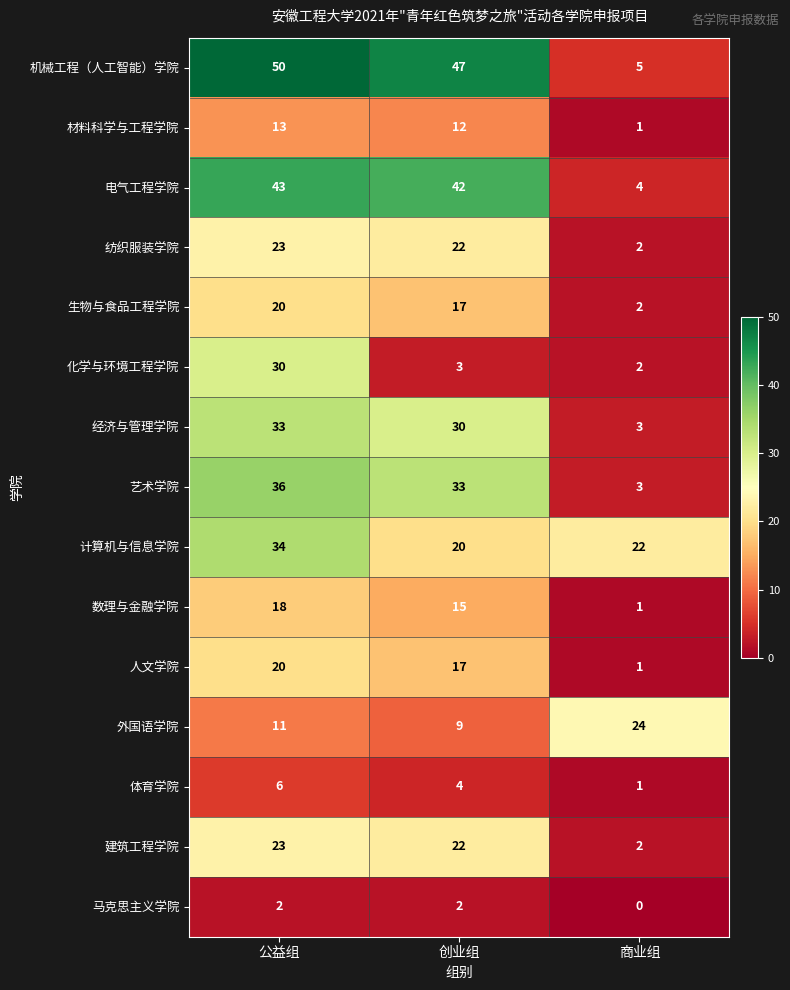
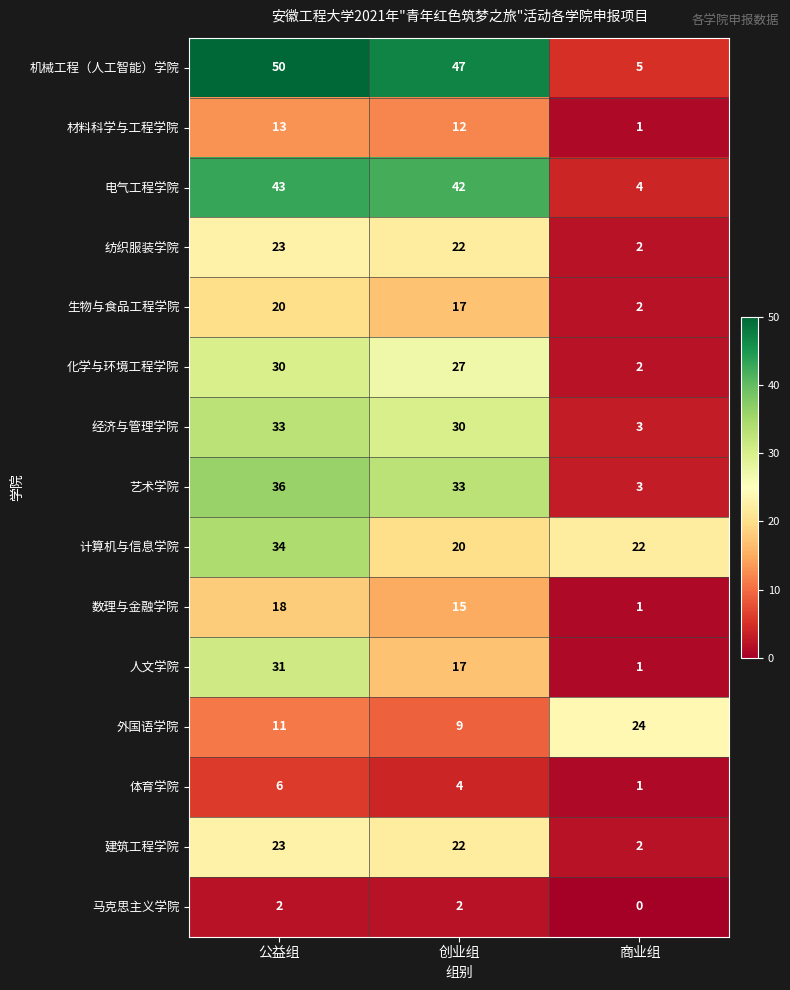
  {
    "机械工程（人工智能）学院": {
      "公益组": 50,
      "创业组": 47,
      "商业组": 5
    },
    "材料科学与工程学院": {
      "公益组": 13,
      "创业组": 12,
      "商业组": 1
    },
    "电气工程学院": {
      "公益组": 43,
      "创业组": 42,
      "商业组": 4
    },
    "纺织服装学院": {
      "公益组": 23,
      "创业组": 22,
      "商业组": 2
    },
    "生物与食品工程学院": {
      "公益组": 20,
      "创业组": 17,
      "商业组": 2
    },
    "化学与环境工程学院": {
      "公益组": 30,
-     "创业组": 3,
+     "创业组": 27,
      "商业组": 2
    },
    "经济与管理学院": {
      "公益组": 33,
      "创业组": 30,
      "商业组": 3
    },
    "艺术学院": {
      "公益组": 36,
      "创业组": 33,
      "商业组": 3
    },
    "计算机与信息学院": {
      "公益组": 34,
      "创业组": 20,
      "商业组": 22
    },
    "数理与金融学院": {
      "公益组": 18,
      "创业组": 15,
      "商业组": 1
    },
    "人文学院": {
-     "公益组": 20,
+     "公益组": 31,
      "创业组": 17,
      "商业组": 1
    },
    "外国语学院": {
      "公益组": 11,
      "创业组": 9,
      "商业组": 24
    },
    "体育学院": {
      "公益组": 6,
      "创业组": 4,
      "商业组": 1
    },
    "建筑工程学院": {
      "公益组": 23,
      "创业组": 22,
      "商业组": 2
    },
    "马克思主义学院": {
      "公益组": 2,
      "创业组": 2,
      "商业组": 0
    }
  }
